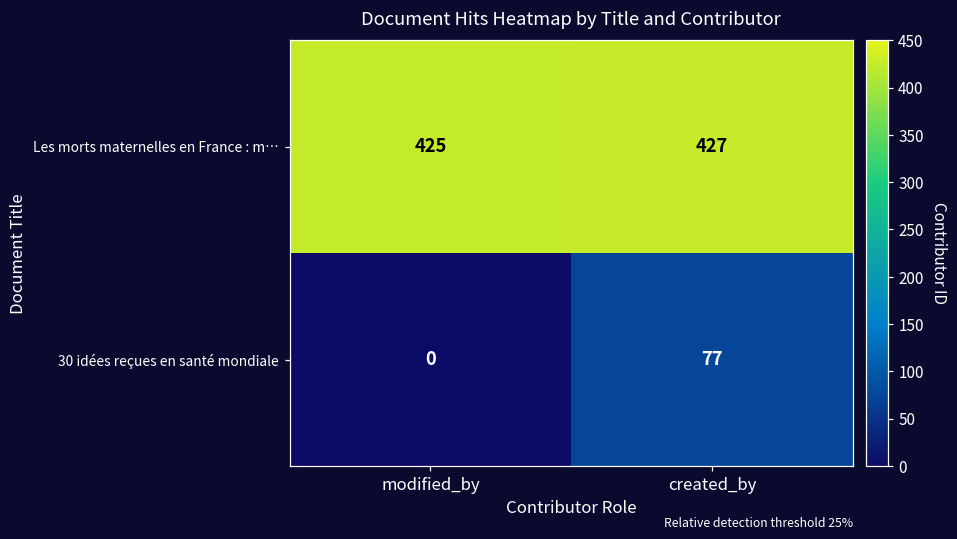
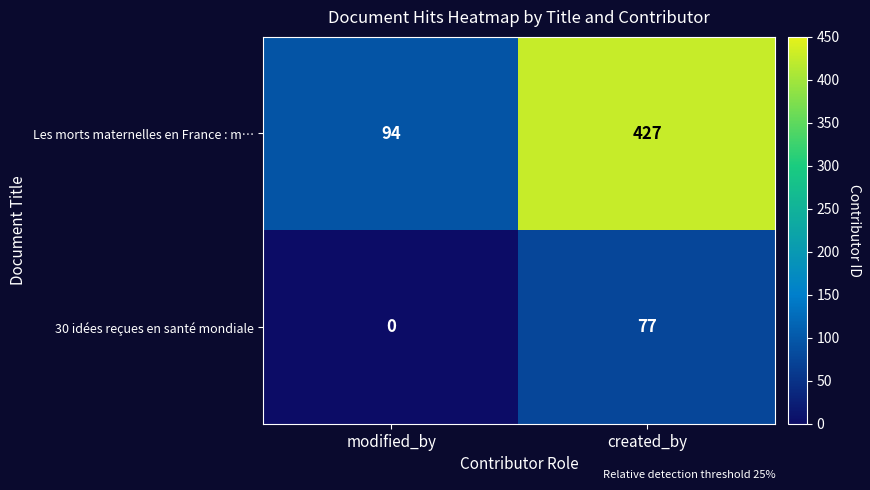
  {
    "Les morts maternelles en France : m…": {
-     "modified_by": 425,
+     "modified_by": 94,
      "created_by": 427
    },
    "30 idées reçues en santé mondiale": {
      "modified_by": 0,
      "created_by": 77
    }
  }
